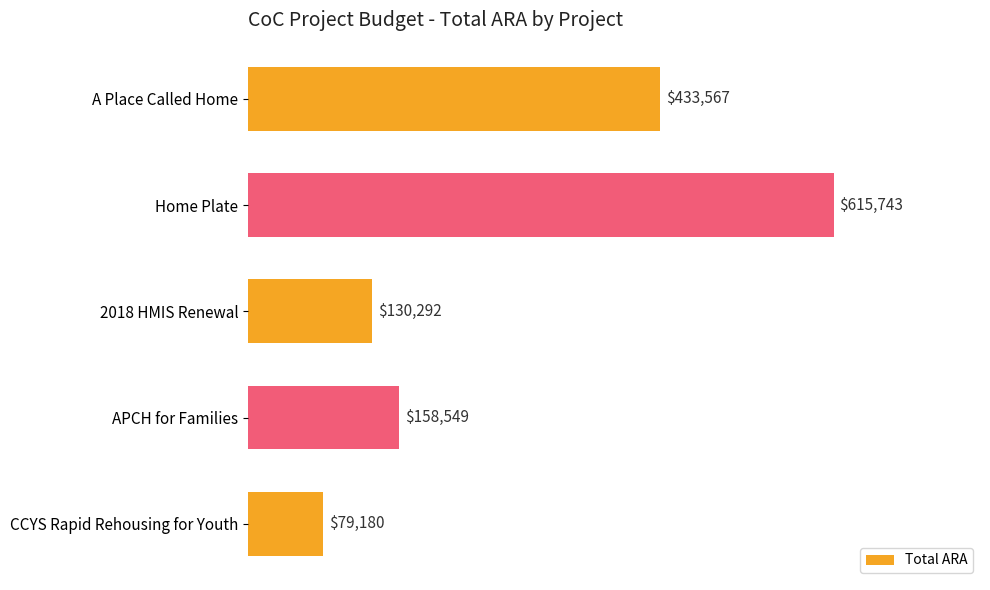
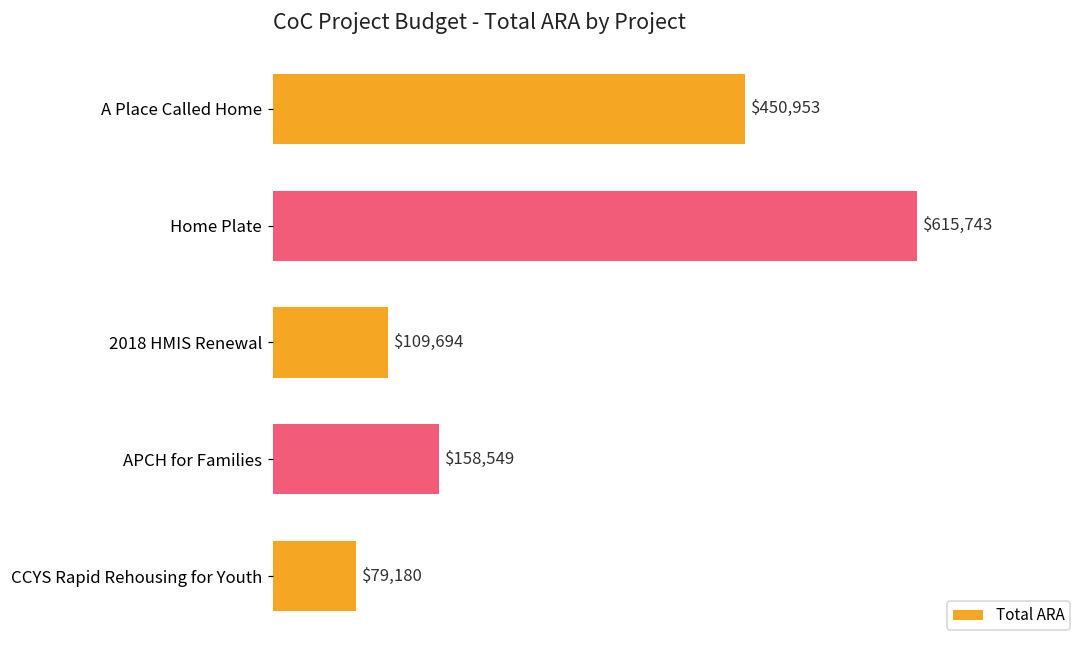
  {
-   "A Place Called Home": "$433,567",
+   "A Place Called Home": "$450,953",
    "Home Plate": "$615,743",
-   "2018 HMIS Renewal": "$130,292",
+   "2018 HMIS Renewal": "$109,694",
    "APCH for Families": "$158,549",
    "CCYS Rapid Rehousing for Youth": "$79,180"
  }
